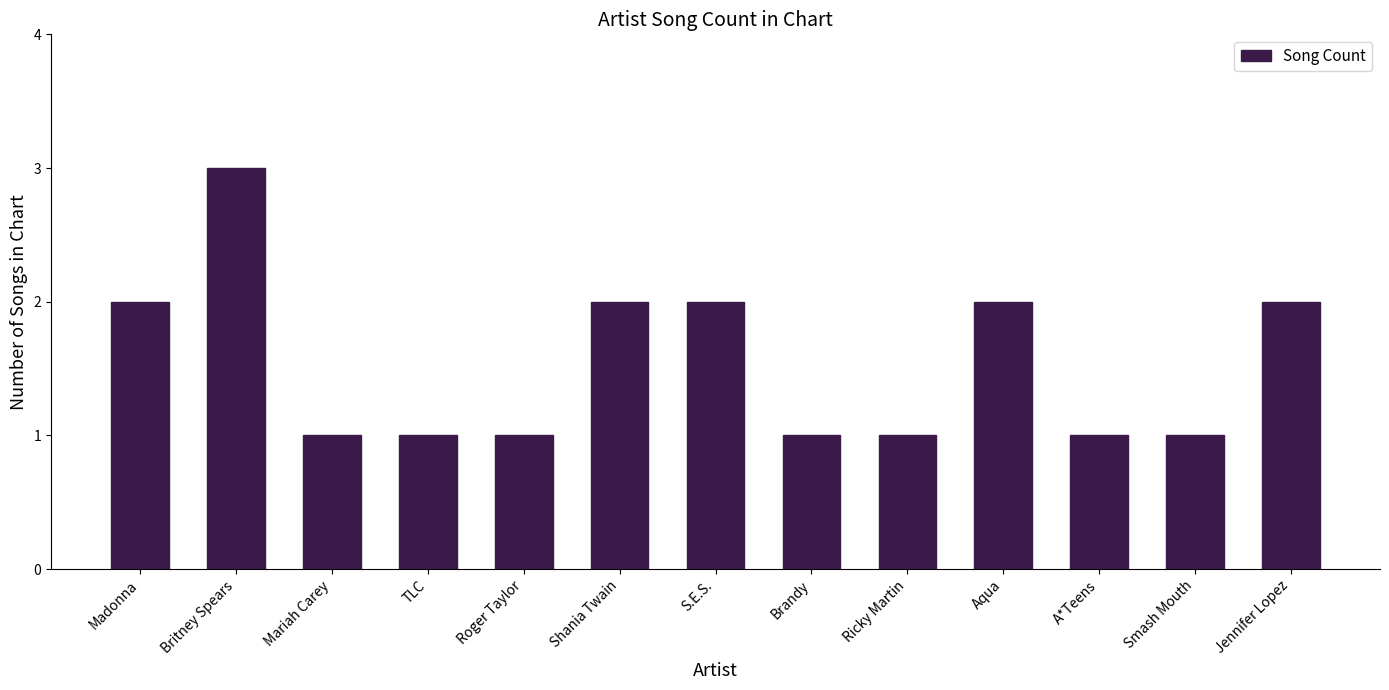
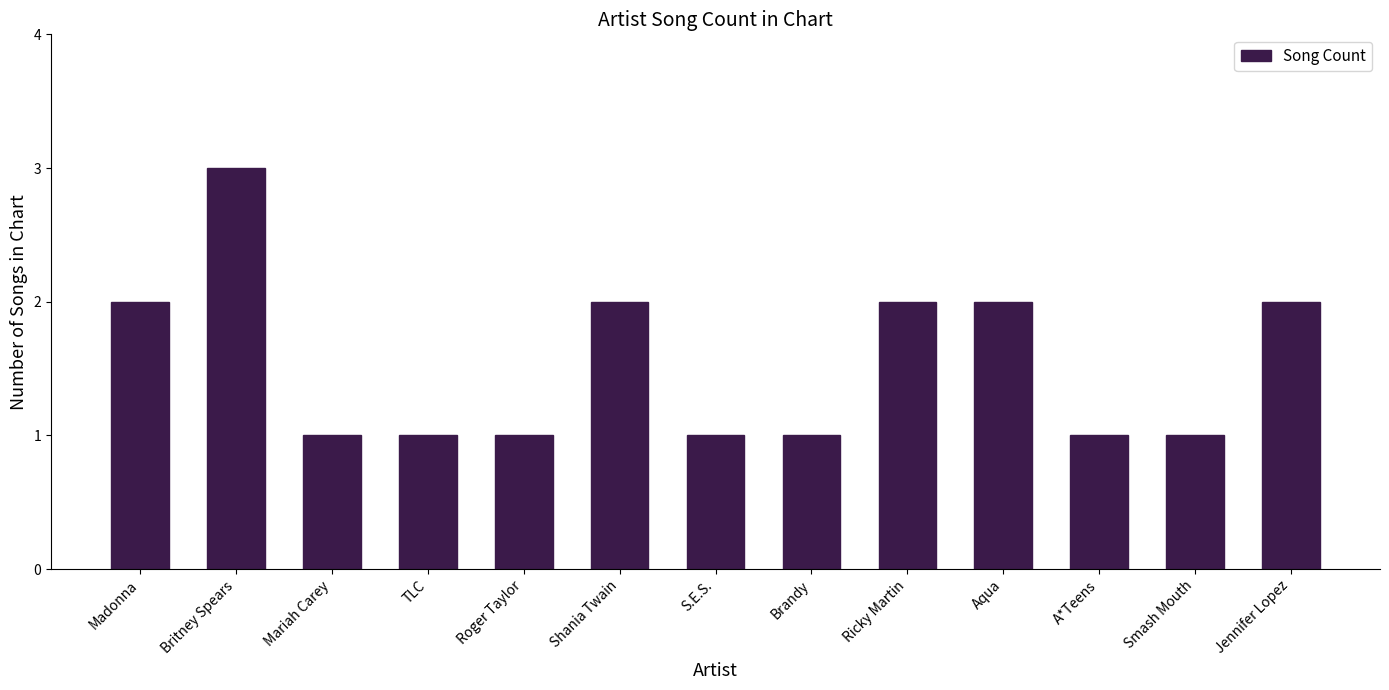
  {
    "Madonna": 2,
    "Britney Spears": 3,
    "Mariah Carey": 1,
    "TLC": 1,
    "Roger Taylor": 1,
    "Shania Twain": 2,
-   "S.E.S.": 2,
+   "S.E.S.": 1,
    "Brandy": 1,
-   "Ricky Martin": 1,
+   "Ricky Martin": 2,
    "Aqua": 2,
    "A*Teens": 1,
    "Smash Mouth": 1,
    "Jennifer Lopez": 2
  }
